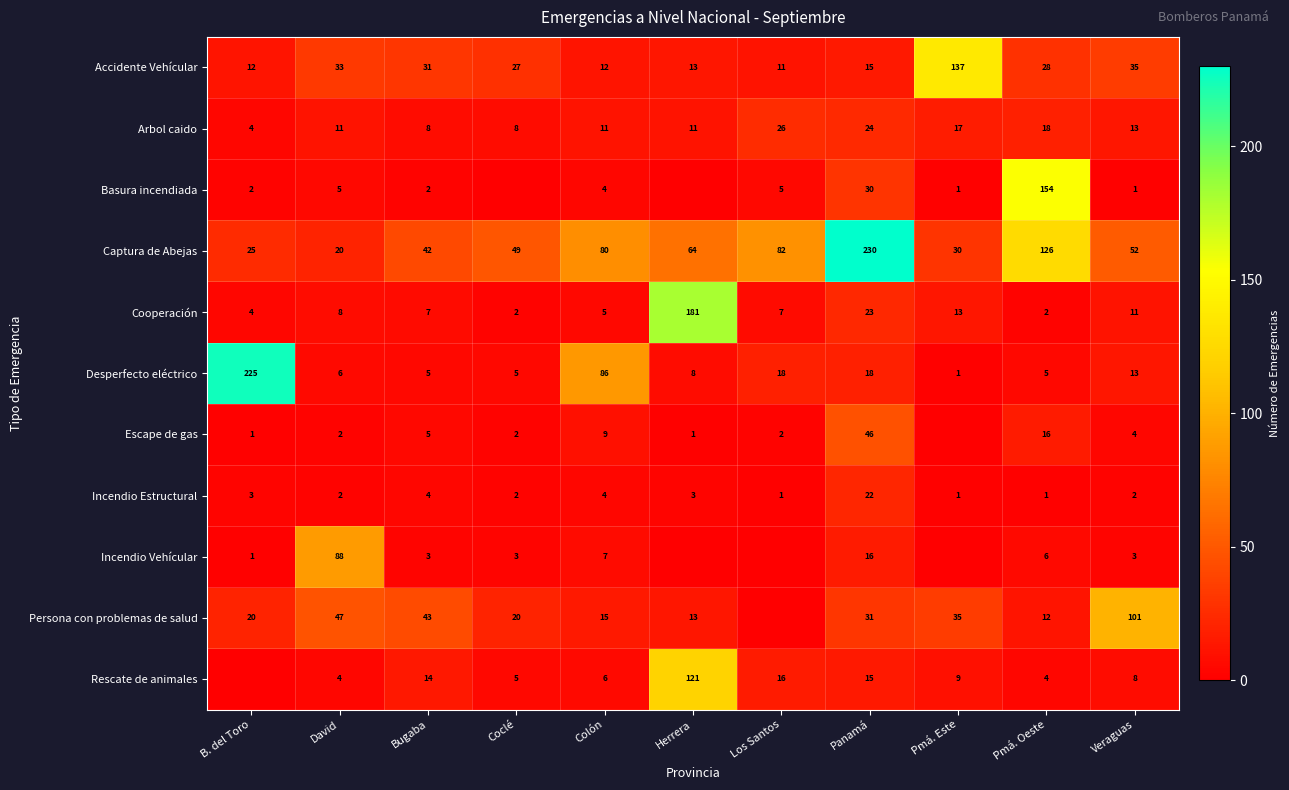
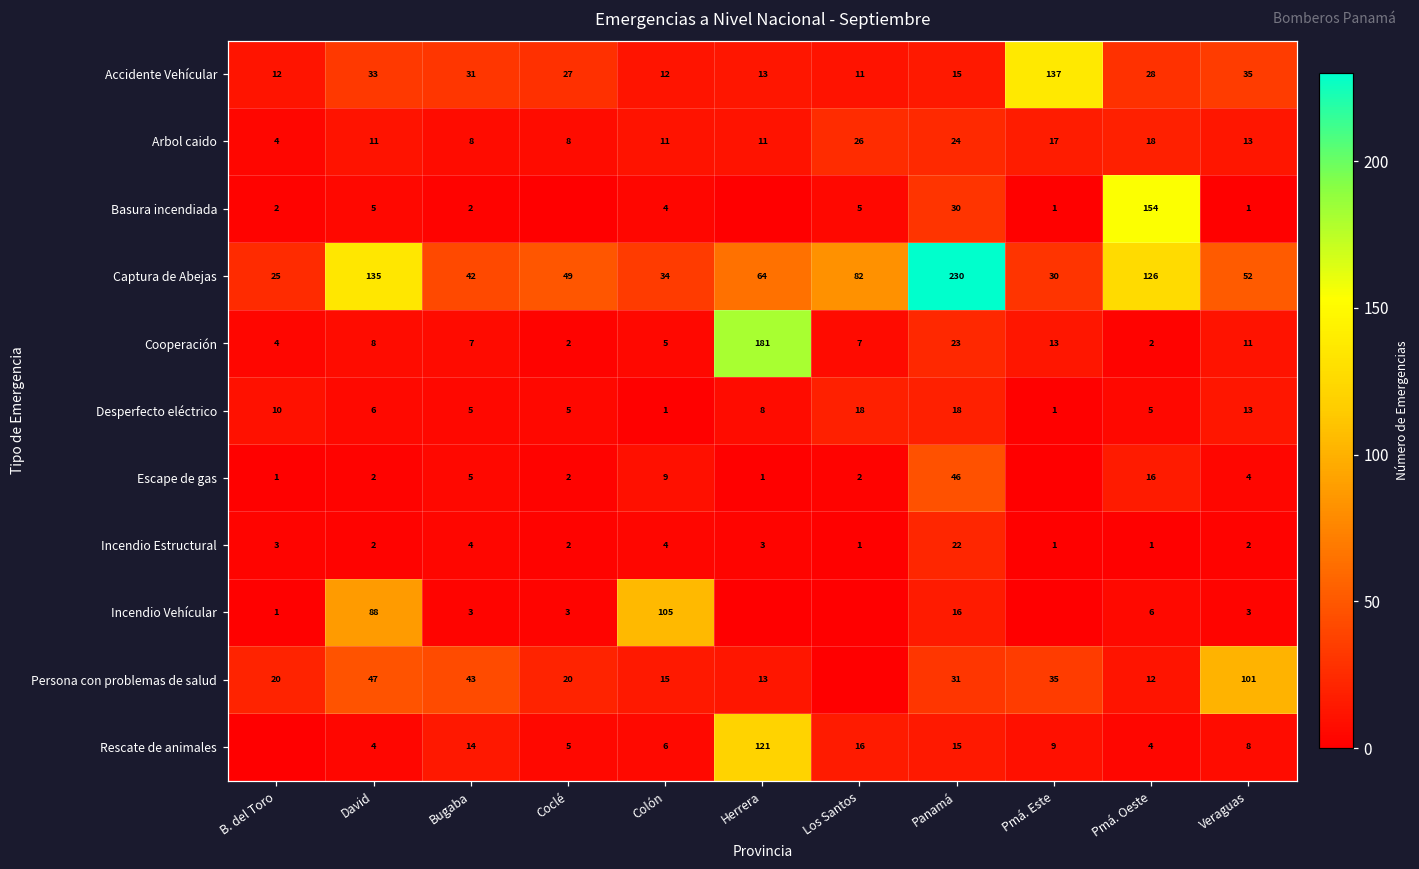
  {
    "Accidente Vehícular": {
      "B. del Toro": 12,
      "David": 33,
      "Bugaba": 31,
      "Coclé": 27,
      "Colón": 12,
      "Herrera": 13,
      "Los Santos": 11,
      "Panamá": 15,
      "Pmá. Este": 137,
      "Pmá. Oeste": 28,
      "Veraguas": 35
    },
    "Arbol caido": {
      "B. del Toro": 4,
      "David": 11,
      "Bugaba": 8,
      "Coclé": 8,
      "Colón": 11,
      "Herrera": 11,
      "Los Santos": 26,
      "Panamá": 24,
      "Pmá. Este": 17,
      "Pmá. Oeste": 18,
      "Veraguas": 13
    },
    "Basura incendiada": {
      "B. del Toro": 2,
      "David": 5,
      "Bugaba": 2,
      "Colón": 4,
      "Los Santos": 5,
      "Panamá": 30,
      "Pmá. Este": 1,
      "Pmá. Oeste": 154,
      "Veraguas": 1
    },
    "Captura de Abejas": {
      "B. del Toro": 25,
-     "David": 20,
+     "David": 135,
      "Bugaba": 42,
      "Coclé": 49,
-     "Colón": 80,
+     "Colón": 34,
      "Herrera": 64,
      "Los Santos": 82,
      "Panamá": 230,
      "Pmá. Este": 30,
      "Pmá. Oeste": 126,
      "Veraguas": 52
    },
    "Cooperación": {
      "B. del Toro": 4,
      "David": 8,
      "Bugaba": 7,
      "Coclé": 2,
      "Colón": 5,
      "Herrera": 181,
      "Los Santos": 7,
      "Panamá": 23,
      "Pmá. Este": 13,
      "Pmá. Oeste": 2,
      "Veraguas": 11
    },
    "Desperfecto eléctrico": {
-     "B. del Toro": 225,
+     "B. del Toro": 10,
      "David": 6,
      "Bugaba": 5,
      "Coclé": 5,
-     "Colón": 86,
+     "Colón": 1,
      "Herrera": 8,
      "Los Santos": 18,
      "Panamá": 18,
      "Pmá. Este": 1,
      "Pmá. Oeste": 5,
      "Veraguas": 13
    },
    "Escape de gas": {
      "B. del Toro": 1,
      "David": 2,
      "Bugaba": 5,
      "Coclé": 2,
      "Colón": 9,
      "Herrera": 1,
      "Los Santos": 2,
      "Panamá": 46,
      "Pmá. Oeste": 16,
      "Veraguas": 4
    },
    "Incendio Estructural": {
      "B. del Toro": 3,
      "David": 2,
      "Bugaba": 4,
      "Coclé": 2,
      "Colón": 4,
      "Herrera": 3,
      "Los Santos": 1,
      "Panamá": 22,
      "Pmá. Este": 1,
      "Pmá. Oeste": 1,
      "Veraguas": 2
    },
    "Incendio Vehícular": {
      "B. del Toro": 1,
      "David": 88,
      "Bugaba": 3,
      "Coclé": 3,
-     "Colón": 7,
+     "Colón": 105,
      "Panamá": 16,
      "Pmá. Oeste": 6,
      "Veraguas": 3
    },
    "Persona con problemas de salud": {
      "B. del Toro": 20,
      "David": 47,
      "Bugaba": 43,
      "Coclé": 20,
      "Colón": 15,
      "Herrera": 13,
      "Panamá": 31,
      "Pmá. Este": 35,
      "Pmá. Oeste": 12,
      "Veraguas": 101
    },
    "Rescate de animales": {
      "David": 4,
      "Bugaba": 14,
      "Coclé": 5,
      "Colón": 6,
      "Herrera": 121,
      "Los Santos": 16,
      "Panamá": 15,
      "Pmá. Este": 9,
      "Pmá. Oeste": 4,
      "Veraguas": 8
    }
  }
